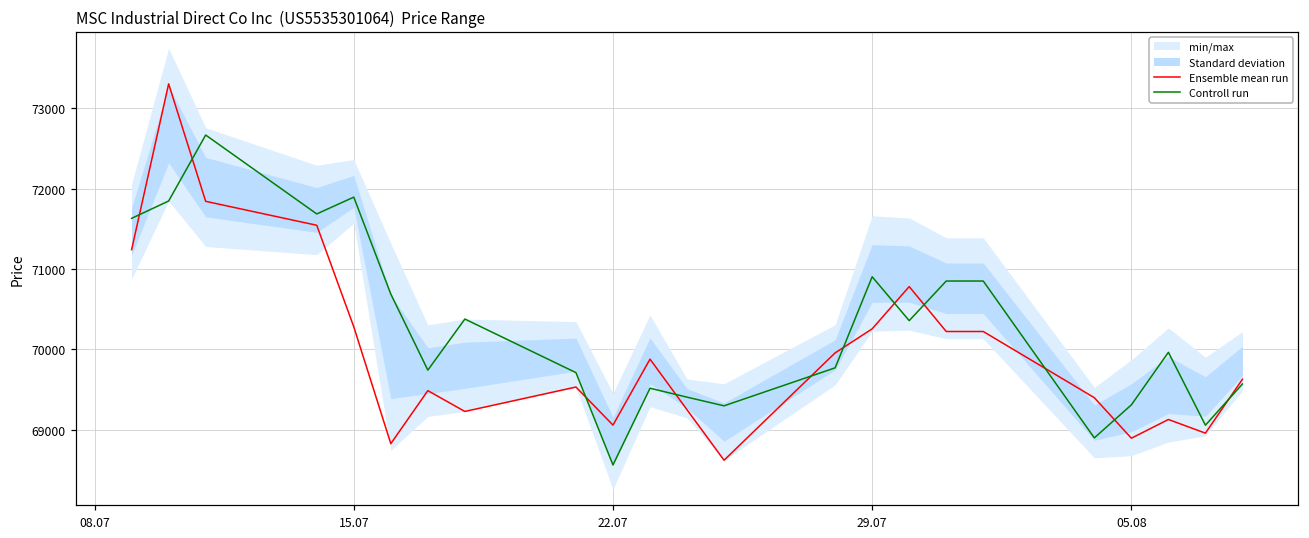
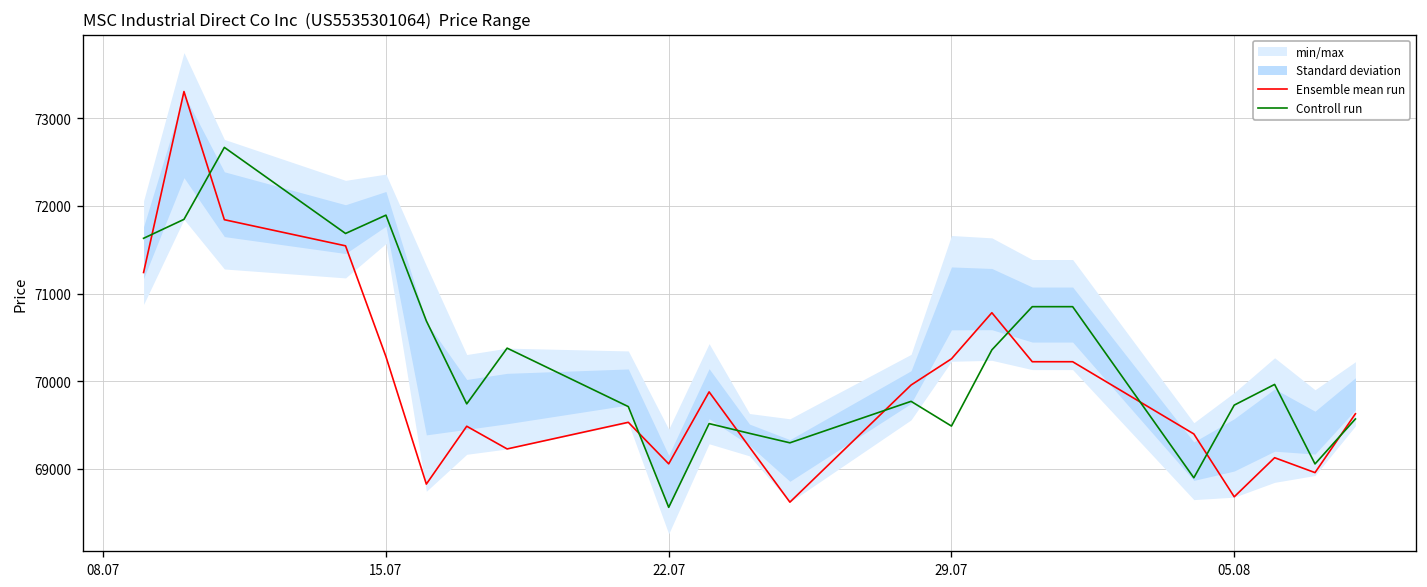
  {
    "Ensemble mean run": {
      "15.07": 70300,
      "22.07": 69100,
      "29.07": 70300,
-     "05.08": 68900
+     "05.08": 68700
    },
    "Controll run": {
      "15.07": 71900,
      "22.07": 68600,
-     "29.07": 70900,
-     "05.08": 69300
+     "29.07": 69500,
+     "05.08": 69700
    }
  }
